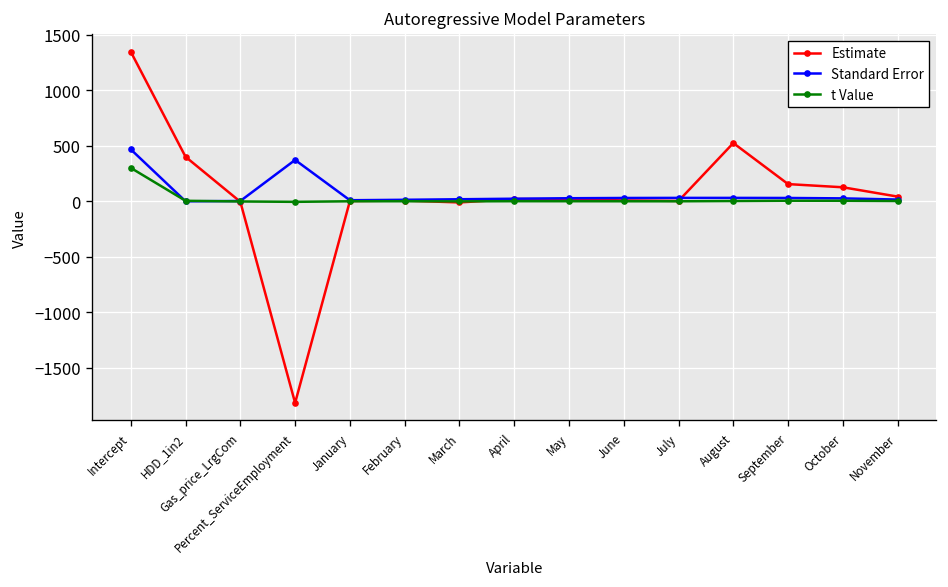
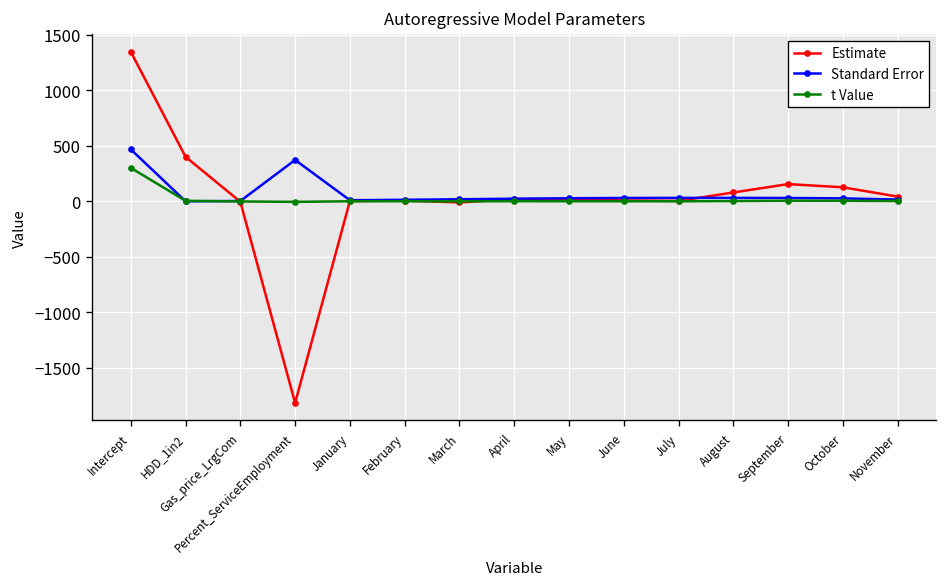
  {
    "Estimate": {
      "Intercept": 1300,
      "HDD_1in2": 400,
      "Percent_ServiceEmployment": -1800,
-     "August": 500,
+     "August": 100,
      "September": 200,
      "October": 100
    },
    "Standard Error": {
      "Intercept": 500,
      "Percent_ServiceEmployment": 400,
      "July": 0,
      "August": 0
    },
    "t Value": {
      "Intercept": 300,
      "Percent_ServiceEmployment": 0,
      "August": 0
    }
  }
